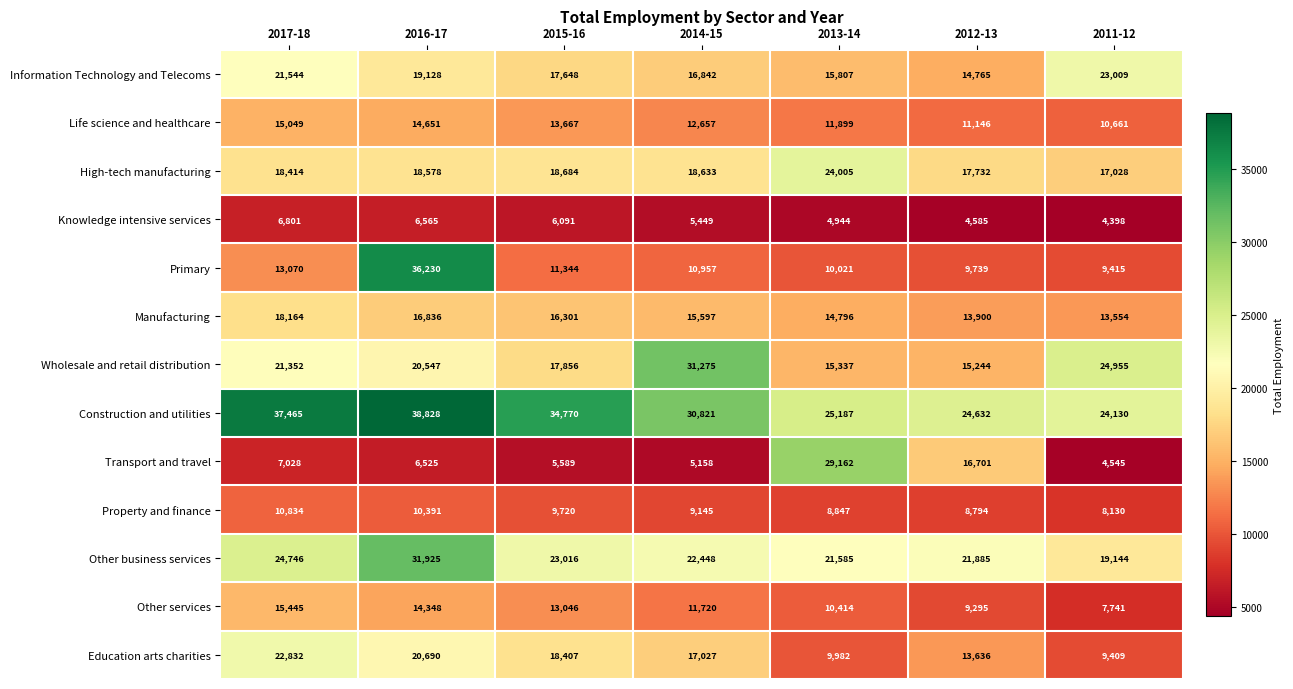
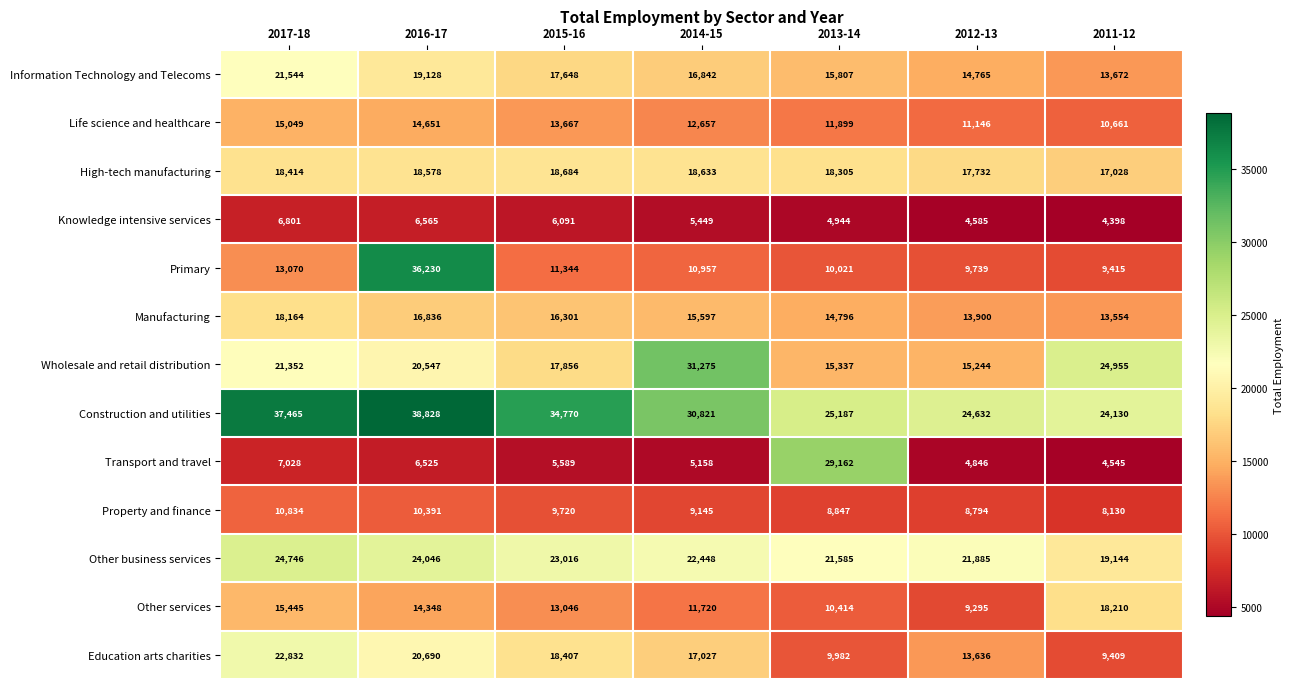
  {
    "Information Technology and Telecoms": {
      "2017-18": "21,544",
      "2016-17": "19,128",
      "2015-16": "17,648",
      "2014-15": "16,842",
      "2013-14": "15,807",
      "2012-13": "14,765",
-     "2011-12": "23,009"
+     "2011-12": "13,672"
    },
    "Life science and healthcare": {
      "2017-18": "15,049",
      "2016-17": "14,651",
      "2015-16": "13,667",
      "2014-15": "12,657",
      "2013-14": "11,899",
      "2012-13": "11,146",
      "2011-12": "10,661"
    },
    "High-tech manufacturing": {
      "2017-18": "18,414",
      "2016-17": "18,578",
      "2015-16": "18,684",
      "2014-15": "18,633",
-     "2013-14": "24,005",
+     "2013-14": "18,305",
      "2012-13": "17,732",
      "2011-12": "17,028"
    },
    "Knowledge intensive services": {
      "2017-18": "6,801",
      "2016-17": "6,565",
      "2015-16": "6,091",
      "2014-15": "5,449",
      "2013-14": "4,944",
      "2012-13": "4,585",
      "2011-12": "4,398"
    },
    "Primary": {
      "2017-18": "13,070",
      "2016-17": "36,230",
      "2015-16": "11,344",
      "2014-15": "10,957",
      "2013-14": "10,021",
      "2012-13": "9,739",
      "2011-12": "9,415"
    },
    "Manufacturing": {
      "2017-18": "18,164",
      "2016-17": "16,836",
      "2015-16": "16,301",
      "2014-15": "15,597",
      "2013-14": "14,796",
      "2012-13": "13,900",
      "2011-12": "13,554"
    },
    "Wholesale and retail distribution": {
      "2017-18": "21,352",
      "2016-17": "20,547",
      "2015-16": "17,856",
      "2014-15": "31,275",
      "2013-14": "15,337",
      "2012-13": "15,244",
      "2011-12": "24,955"
    },
    "Construction and utilities": {
      "2017-18": "37,465",
      "2016-17": "38,828",
      "2015-16": "34,770",
      "2014-15": "30,821",
      "2013-14": "25,187",
      "2012-13": "24,632",
      "2011-12": "24,130"
    },
    "Transport and travel": {
      "2017-18": "7,028",
      "2016-17": "6,525",
      "2015-16": "5,589",
      "2014-15": "5,158",
      "2013-14": "29,162",
-     "2012-13": "16,701",
+     "2012-13": "4,846",
      "2011-12": "4,545"
    },
    "Property and finance": {
      "2017-18": "10,834",
      "2016-17": "10,391",
      "2015-16": "9,720",
      "2014-15": "9,145",
      "2013-14": "8,847",
      "2012-13": "8,794",
      "2011-12": "8,130"
    },
    "Other business services": {
      "2017-18": "24,746",
-     "2016-17": "31,925",
+     "2016-17": "24,046",
      "2015-16": "23,016",
      "2014-15": "22,448",
      "2013-14": "21,585",
      "2012-13": "21,885",
      "2011-12": "19,144"
    },
    "Other services": {
      "2017-18": "15,445",
      "2016-17": "14,348",
      "2015-16": "13,046",
      "2014-15": "11,720",
      "2013-14": "10,414",
      "2012-13": "9,295",
-     "2011-12": "7,741"
+     "2011-12": "18,210"
    },
    "Education arts charities": {
      "2017-18": "22,832",
      "2016-17": "20,690",
      "2015-16": "18,407",
      "2014-15": "17,027",
      "2013-14": "9,982",
      "2012-13": "13,636",
      "2011-12": "9,409"
    }
  }
